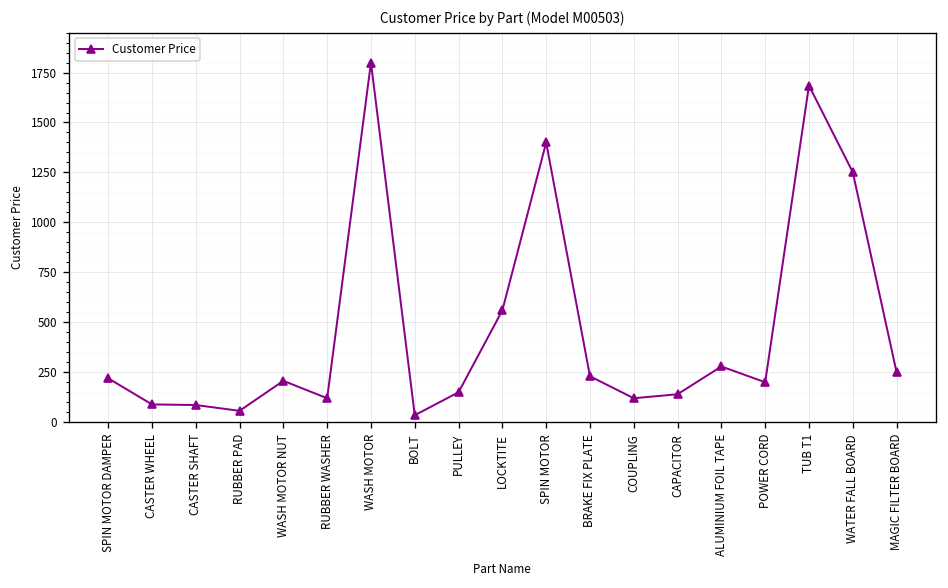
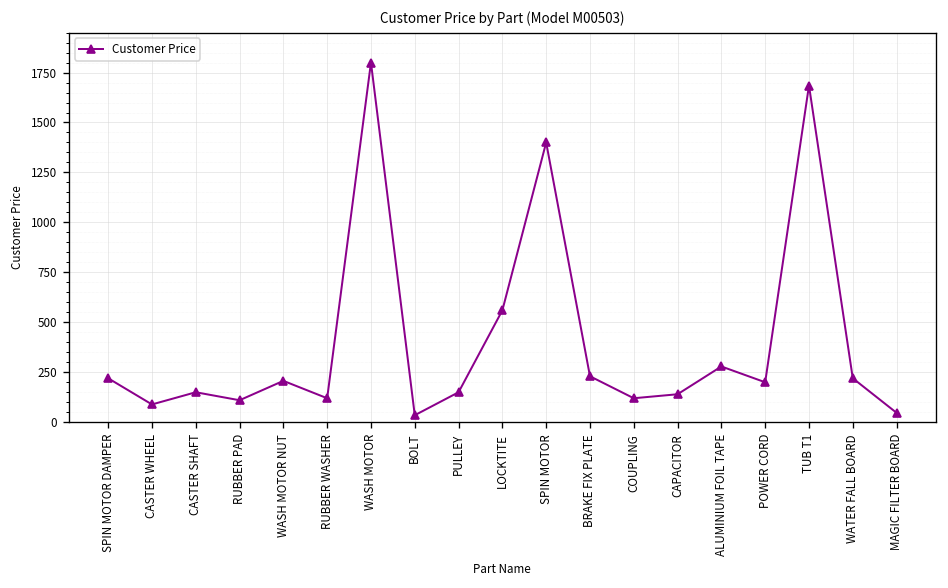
  {
    "SPIN MOTOR DAMPER": 220,
    "CASTER WHEEL": 90,
-   "CASTER SHAFT": 90,
-   "RUBBER PAD": 60,
+   "CASTER SHAFT": 150,
+   "RUBBER PAD": 110,
    "WASH MOTOR NUT": 210,
    "RUBBER WASHER": 120,
    "WASH MOTOR": 1800,
    "BOLT": 40,
    "PULLEY": 150,
    "LOCKTITE": 560,
    "SPIN MOTOR": 1400,
    "BRAKE FIX PLATE": 230,
    "COUPLING": 120,
    "CAPACITOR": 140,
    "ALUMINIUM FOIL TAPE": 280,
    "POWER CORD": 200,
    "TUB T1": 1690,
-   "WATER FALL BOARD": 1250,
-   "MAGIC FILTER BOARD": 250
+   "WATER FALL BOARD": 220,
+   "MAGIC FILTER BOARD": 50
  }
